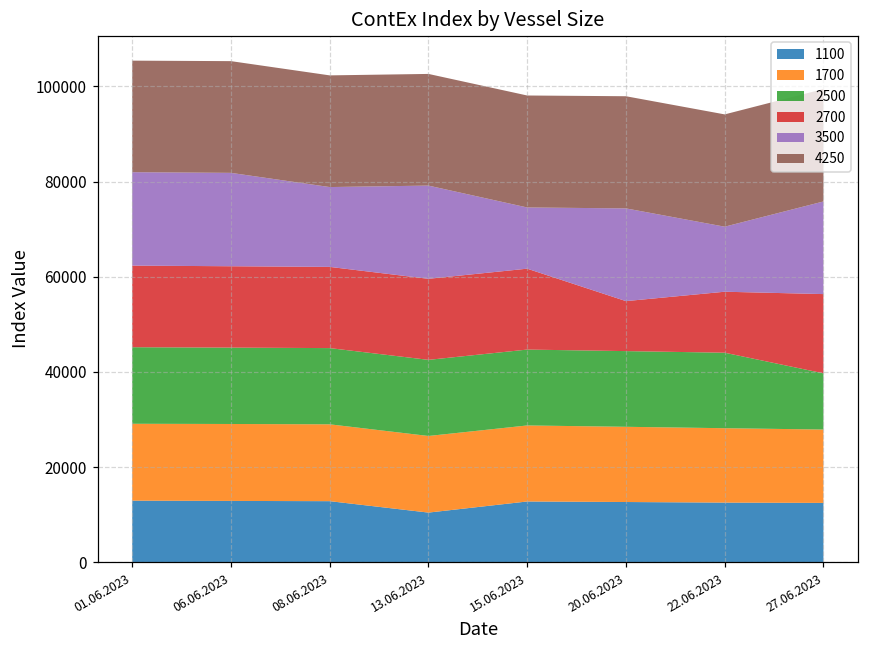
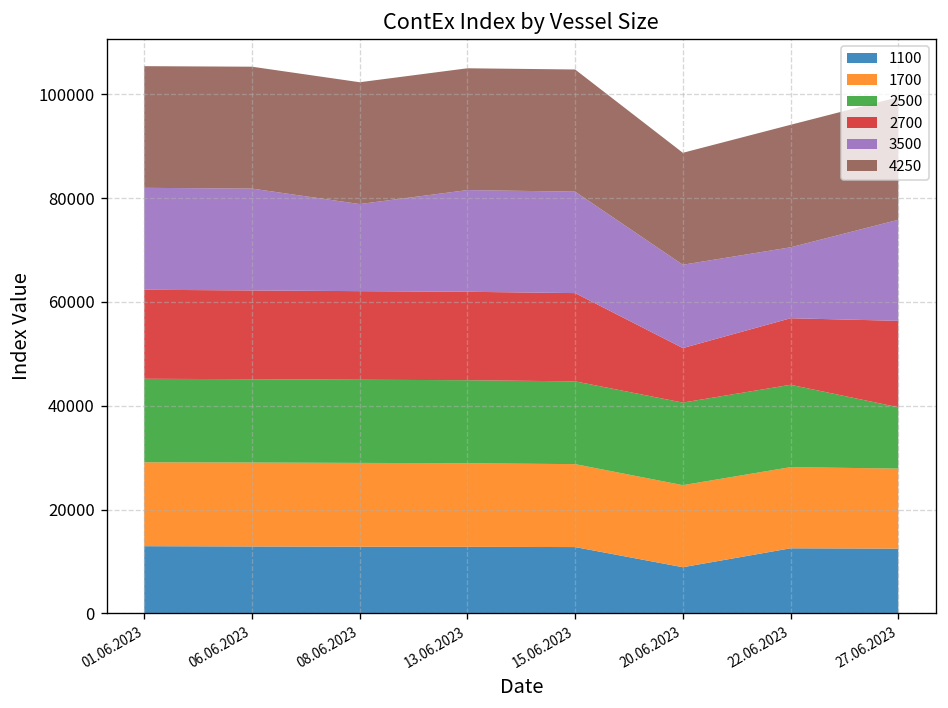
  {
    "1100": {
      "01.06.2023": 13000,
      "06.06.2023": 13000,
      "08.06.2023": 13000,
-     "13.06.2023": 10000,
+     "13.06.2023": 13000,
      "15.06.2023": 13000,
-     "20.06.2023": 13000,
+     "20.06.2023": 9000,
      "22.06.2023": 13000,
      "27.06.2023": 12000
    },
    "1700": {
      "01.06.2023": 16000,
      "06.06.2023": 16000,
      "08.06.2023": 16000,
      "13.06.2023": 16000,
      "15.06.2023": 16000,
      "20.06.2023": 16000,
      "22.06.2023": 16000,
      "27.06.2023": 15000
    },
    "2500": {
      "01.06.2023": 16000,
      "06.06.2023": 16000,
      "08.06.2023": 16000,
      "13.06.2023": 16000,
      "15.06.2023": 16000,
      "20.06.2023": 16000,
      "22.06.2023": 16000,
      "27.06.2023": 12000
    },
    "2700": {
      "01.06.2023": 17000,
      "06.06.2023": 17000,
      "08.06.2023": 17000,
      "13.06.2023": 17000,
      "15.06.2023": 17000,
      "20.06.2023": 11000,
      "22.06.2023": 13000,
      "27.06.2023": 17000
    },
    "3500": {
      "01.06.2023": 20000,
      "06.06.2023": 20000,
      "08.06.2023": 17000,
      "13.06.2023": 20000,
-     "15.06.2023": 13000,
-     "20.06.2023": 19000,
+     "15.06.2023": 20000,
+     "20.06.2023": 16000,
      "22.06.2023": 14000,
      "27.06.2023": 19000
    },
    "4250": {
      "01.06.2023": 23000,
      "06.06.2023": 23000,
      "08.06.2023": 23000,
      "13.06.2023": 23000,
      "15.06.2023": 24000,
-     "20.06.2023": 24000,
+     "20.06.2023": 22000,
      "22.06.2023": 24000
    }
  }
